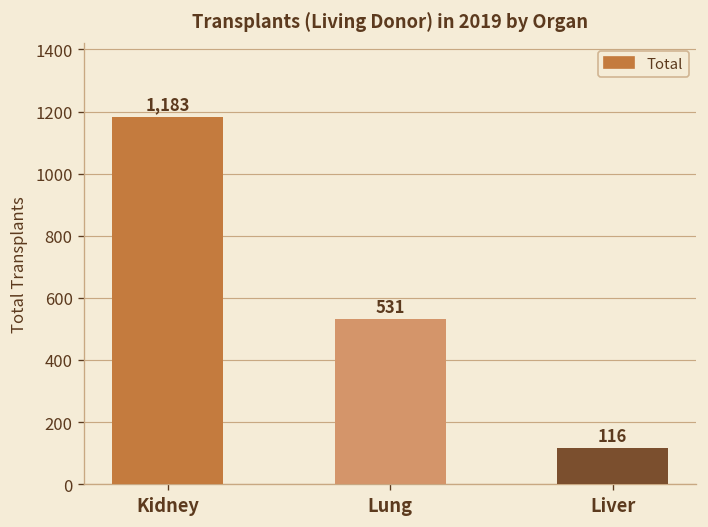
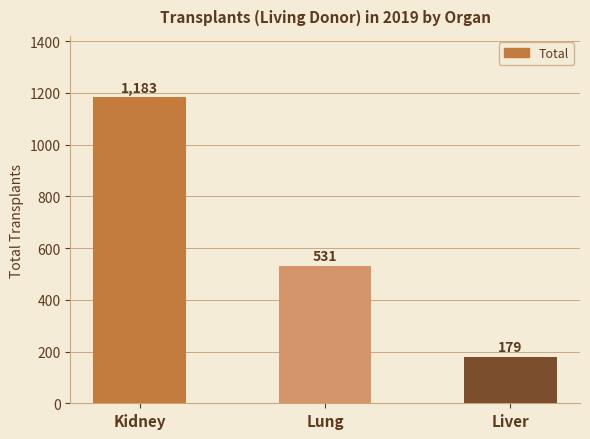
  {
    "Kidney": "1,183",
    "Lung": "531",
-   "Liver": "116"
+   "Liver": "179"
  }
